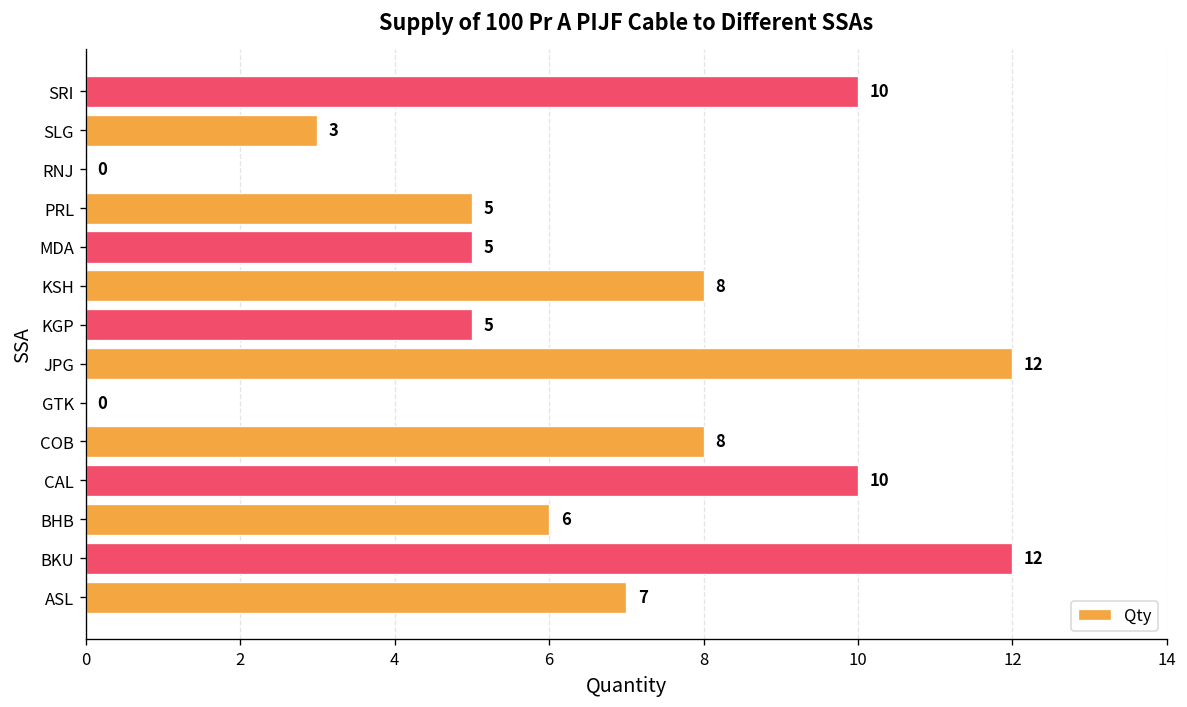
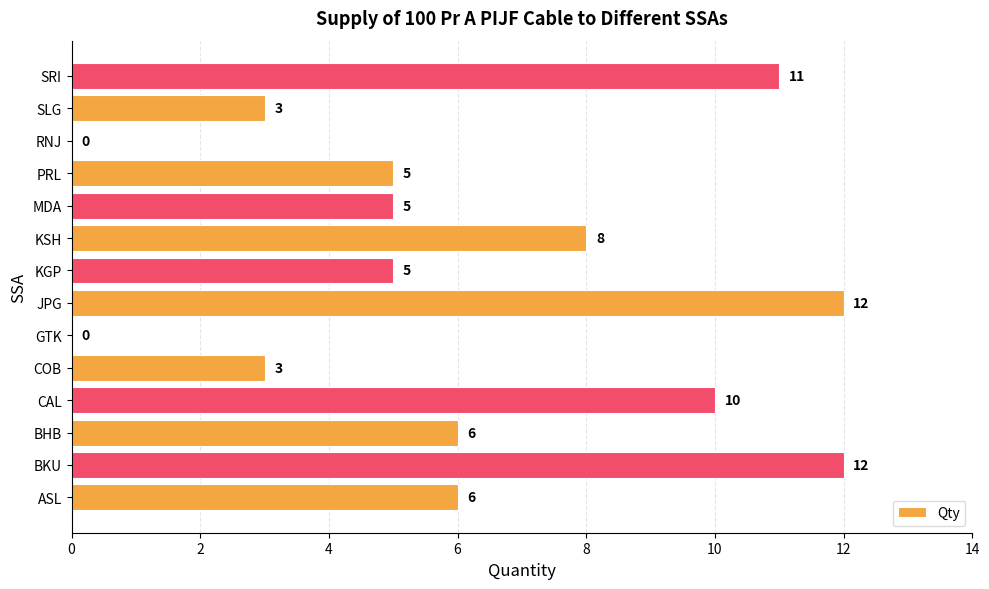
  {
-   "SRI": 10,
+   "SRI": 11,
    "SLG": 3,
    "RNJ": 0,
    "PRL": 5,
    "MDA": 5,
    "KSH": 8,
    "KGP": 5,
    "JPG": 12,
    "GTK": 0,
-   "COB": 8,
+   "COB": 3,
    "CAL": 10,
    "BHB": 6,
    "BKU": 12,
-   "ASL": 7
+   "ASL": 6
  }
